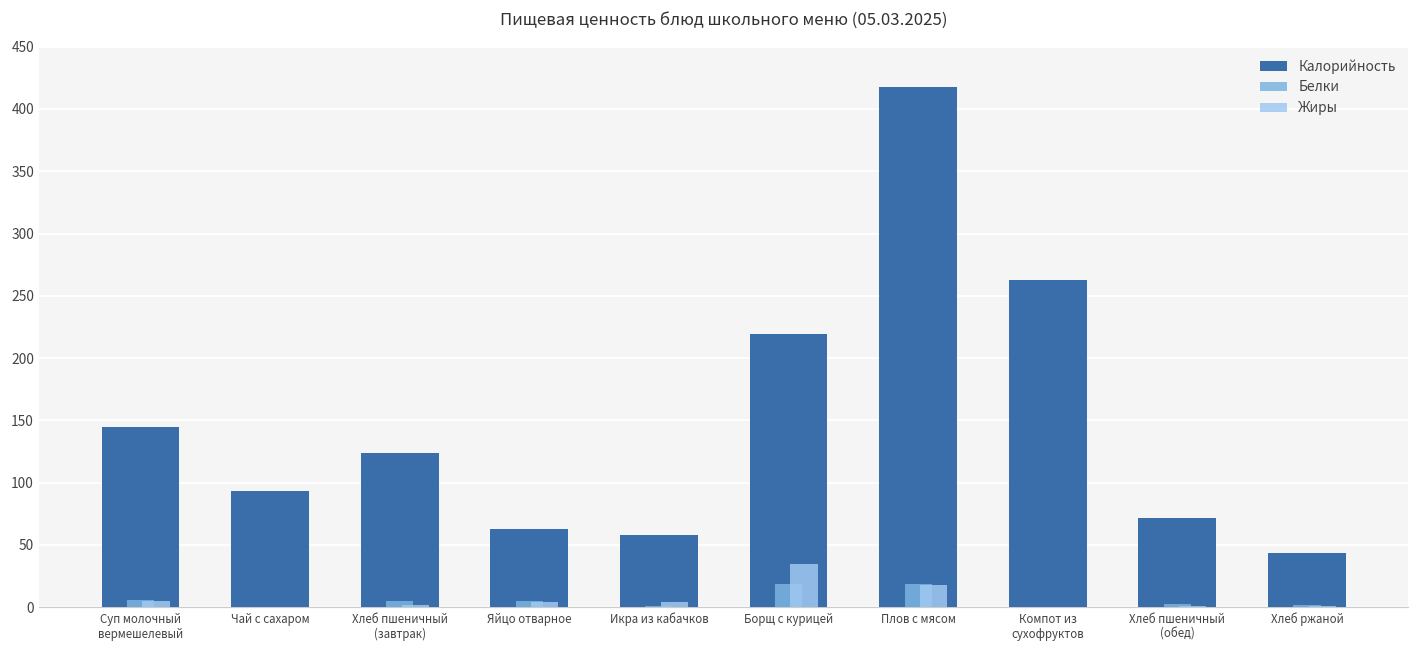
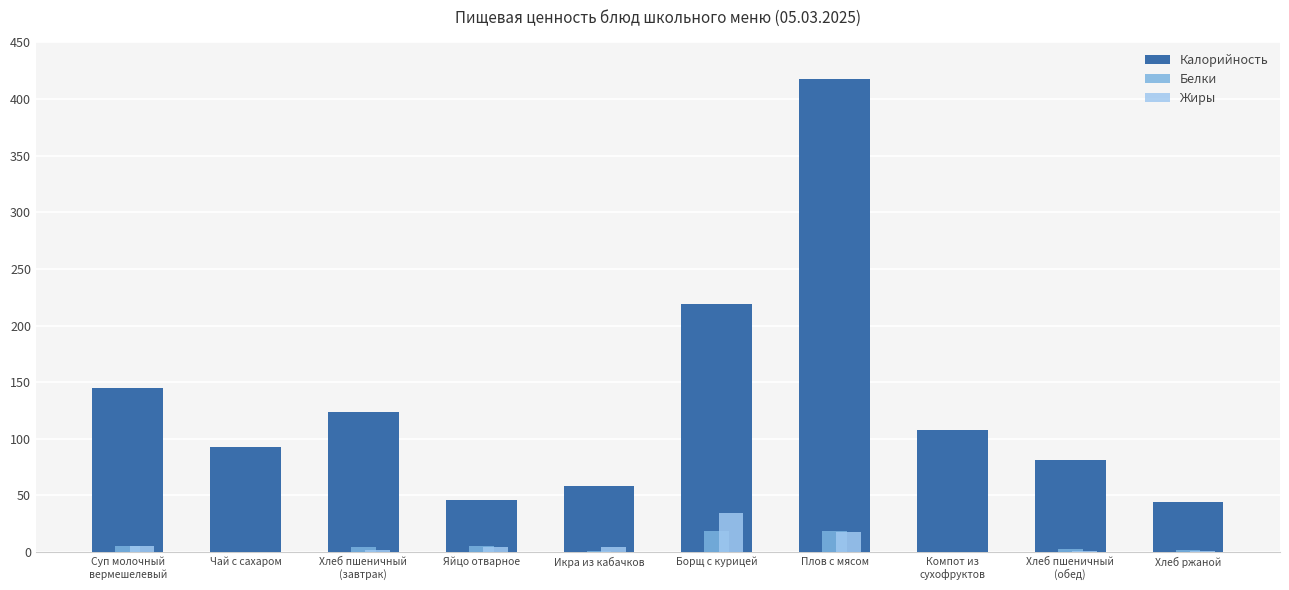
  {
    "Калорийность": {
      "Суп молочный вермешелевый": 145,
      "Чай с сахаром": 93,
      "Хлеб пшеничный (завтрак)": 124,
-     "Яйцо отварное": 63,
+     "Яйцо отварное": 46,
      "Икра из кабачков": 58,
      "Борщ с курицей": 219,
      "Плов с мясом": 418,
-     "Компот из сухофруктов": 263,
-     "Хлеб пшеничный (обед)": 72,
+     "Компот из сухофруктов": 108,
+     "Хлеб пшеничный (обед)": 81,
      "Хлеб ржаной": 44
    }
  }
